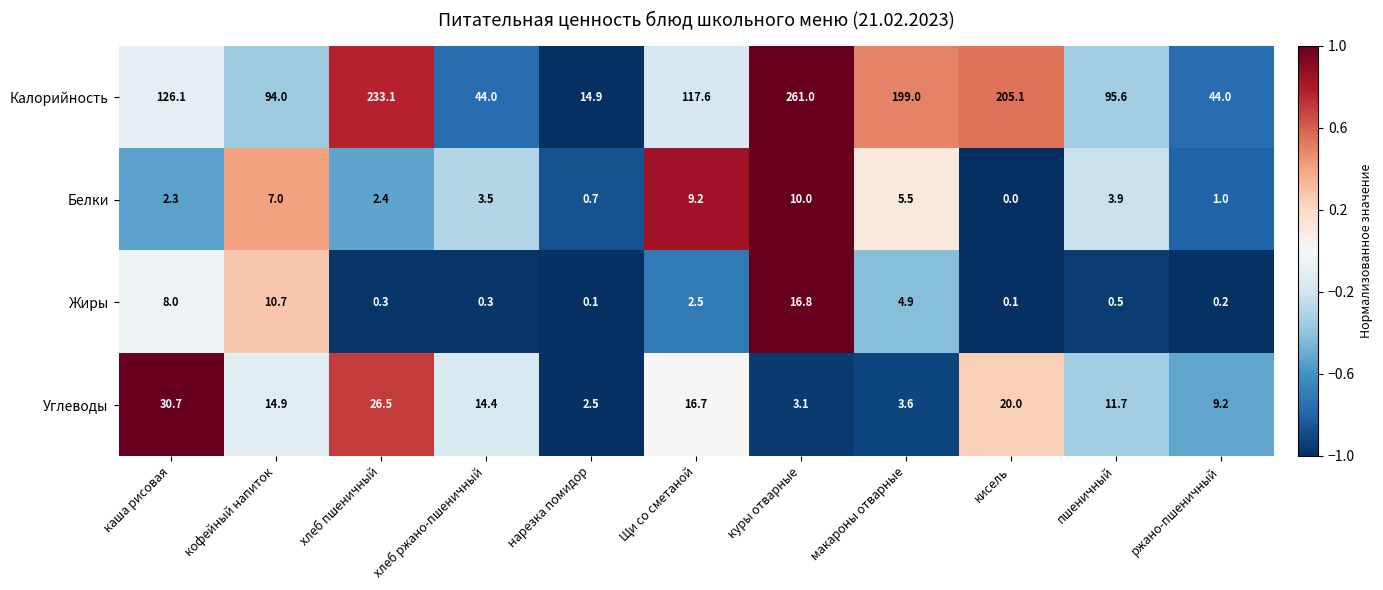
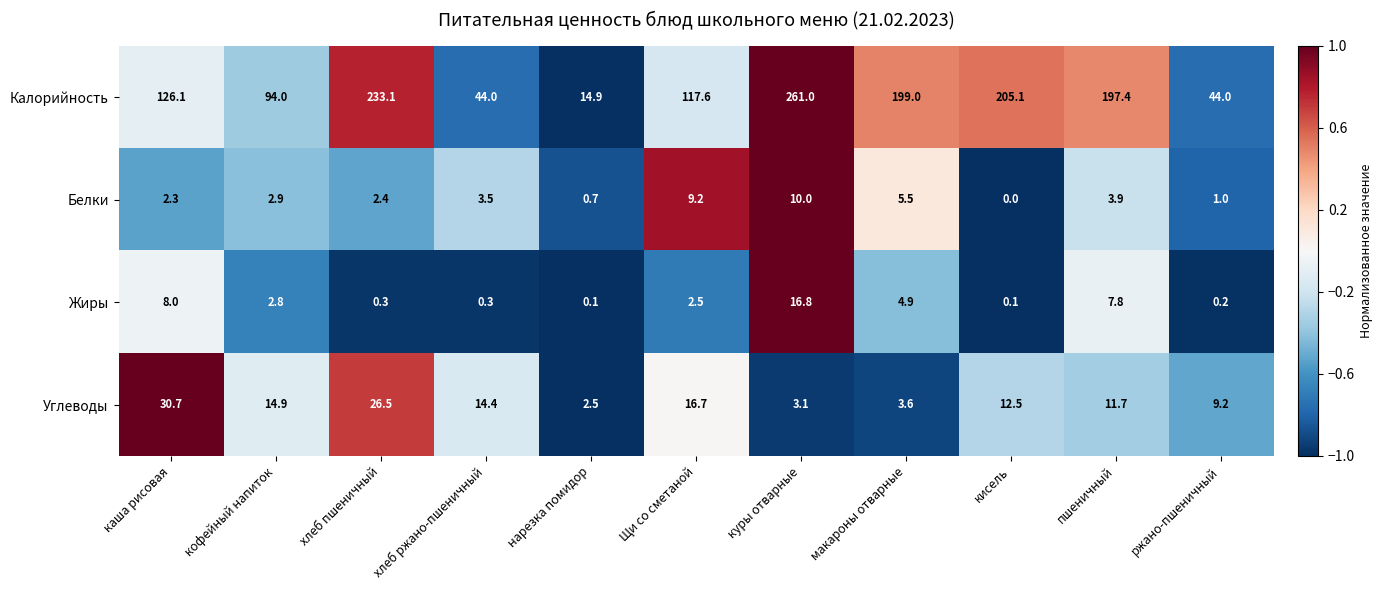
  {
    "Калорийность": {
      "каша рисовая": 126.1,
      "кофейный напиток": 94.0,
      "хлеб пшеничный": 233.1,
      "хлеб ржано-пшеничный": 44.0,
      "нарезка помидор": 14.9,
      "Щи со сметаной": 117.6,
      "куры отварные": 261.0,
      "макароны отварные": 199.0,
      "кисель": 205.1,
-     "пшеничный": 95.6,
+     "пшеничный": 197.4,
      "ржано-пшеничный": 44.0
    },
    "Белки": {
      "каша рисовая": 2.3,
-     "кофейный напиток": 7.0,
+     "кофейный напиток": 2.9,
      "хлеб пшеничный": 2.4,
      "хлеб ржано-пшеничный": 3.5,
      "нарезка помидор": 0.7,
      "Щи со сметаной": 9.2,
      "куры отварные": 10.0,
      "макароны отварные": 5.5,
      "кисель": 0.0,
      "пшеничный": 3.9,
      "ржано-пшеничный": 1.0
    },
    "Жиры": {
      "каша рисовая": 8.0,
-     "кофейный напиток": 10.7,
+     "кофейный напиток": 2.8,
      "хлеб пшеничный": 0.3,
      "хлеб ржано-пшеничный": 0.3,
      "нарезка помидор": 0.1,
      "Щи со сметаной": 2.5,
      "куры отварные": 16.8,
      "макароны отварные": 4.9,
      "кисель": 0.1,
-     "пшеничный": 0.5,
+     "пшеничный": 7.8,
      "ржано-пшеничный": 0.2
    },
    "Углеводы": {
      "каша рисовая": 30.7,
      "кофейный напиток": 14.9,
      "хлеб пшеничный": 26.5,
      "хлеб ржано-пшеничный": 14.4,
      "нарезка помидор": 2.5,
      "Щи со сметаной": 16.7,
      "куры отварные": 3.1,
      "макароны отварные": 3.6,
-     "кисель": 20.0,
+     "кисель": 12.5,
      "пшеничный": 11.7,
      "ржано-пшеничный": 9.2
    }
  }
